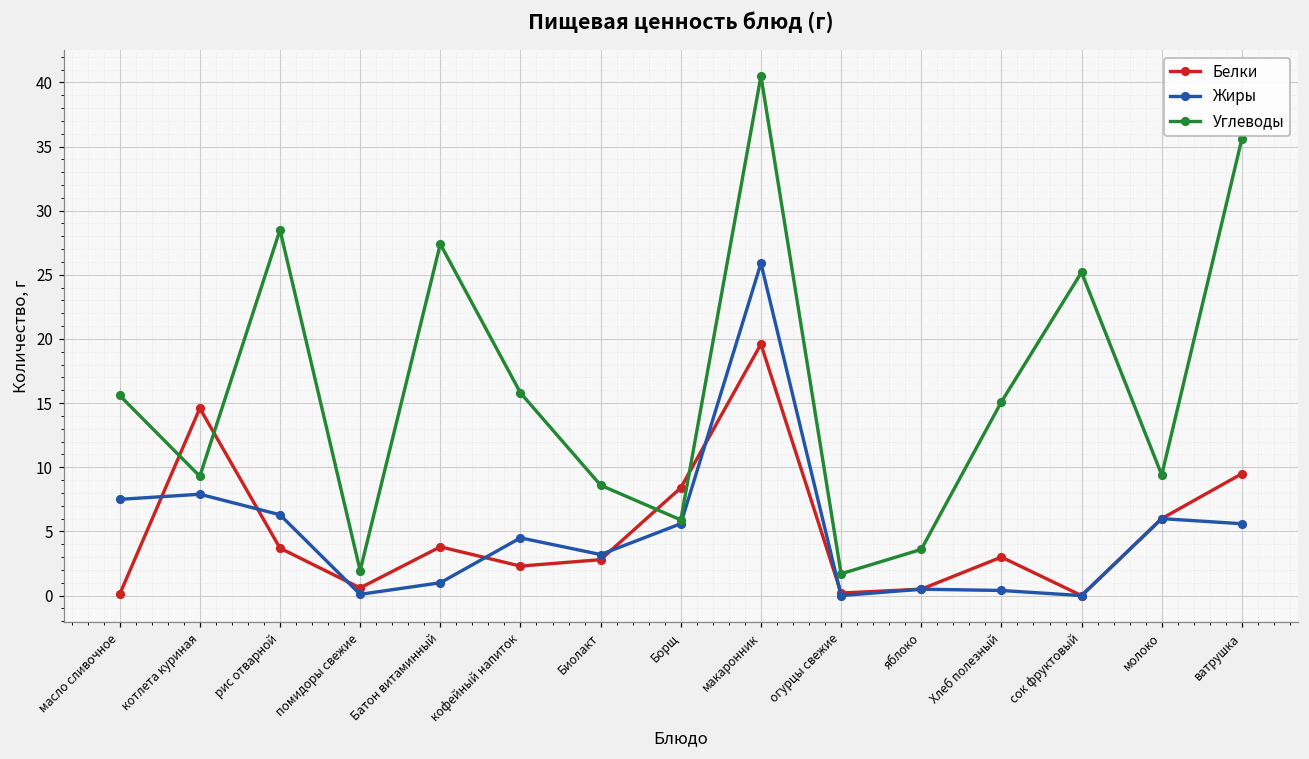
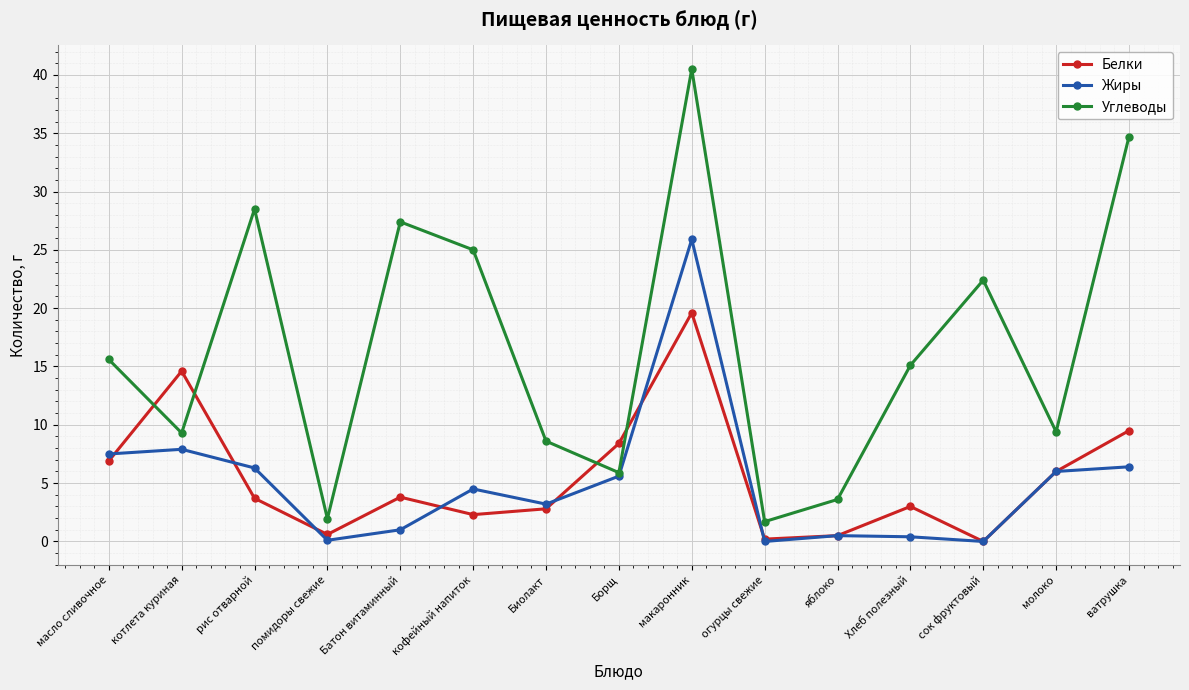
  {
    "Белки": {
-     "масло сливочное": 0.1,
+     "масло сливочное": 6.9,
      "котлета куриная": 14.6,
      "рис отварной": 3.7,
      "помидоры свежие": 0.6,
      "Батон витаминный": 3.8,
      "кофейный напиток": 2.3,
      "Биолакт": 2.8,
      "Борщ": 8.4,
      "макаронник": 19.6,
      "Хлеб полезный": 3.0,
      "ватрушка": 9.5
    },
    "Жиры": {
      "масло сливочное": 7.5,
      "котлета куриная": 7.9,
      "рис отварной": 6.3,
      "помидоры свежие": 0.1,
      "Батон витаминный": 1.0,
      "кофейный напиток": 4.5,
      "Биолакт": 3.2,
      "Борщ": 5.6,
      "макаронник": 25.9,
      "Хлеб полезный": 0.4,
-     "ватрушка": 5.6
+     "ватрушка": 6.4
    },
    "Углеводы": {
      "масло сливочное": 15.6,
      "котлета куриная": 9.3,
      "рис отварной": 28.5,
      "помидоры свежие": 2.0,
      "Батон витаминный": 27.4,
-     "кофейный напиток": 15.8,
+     "кофейный напиток": 25.0,
      "Биолакт": 8.6,
      "Борщ": 5.9,
      "макаронник": 40.5,
      "огурцы свежие": 1.7,
      "яблоко": 3.6,
      "Хлеб полезный": 15.1,
-     "сок фруктовый": 25.2,
+     "сок фруктовый": 22.4,
      "молоко": 9.4,
-     "ватрушка": 35.6
+     "ватрушка": 34.7
    }
  }
